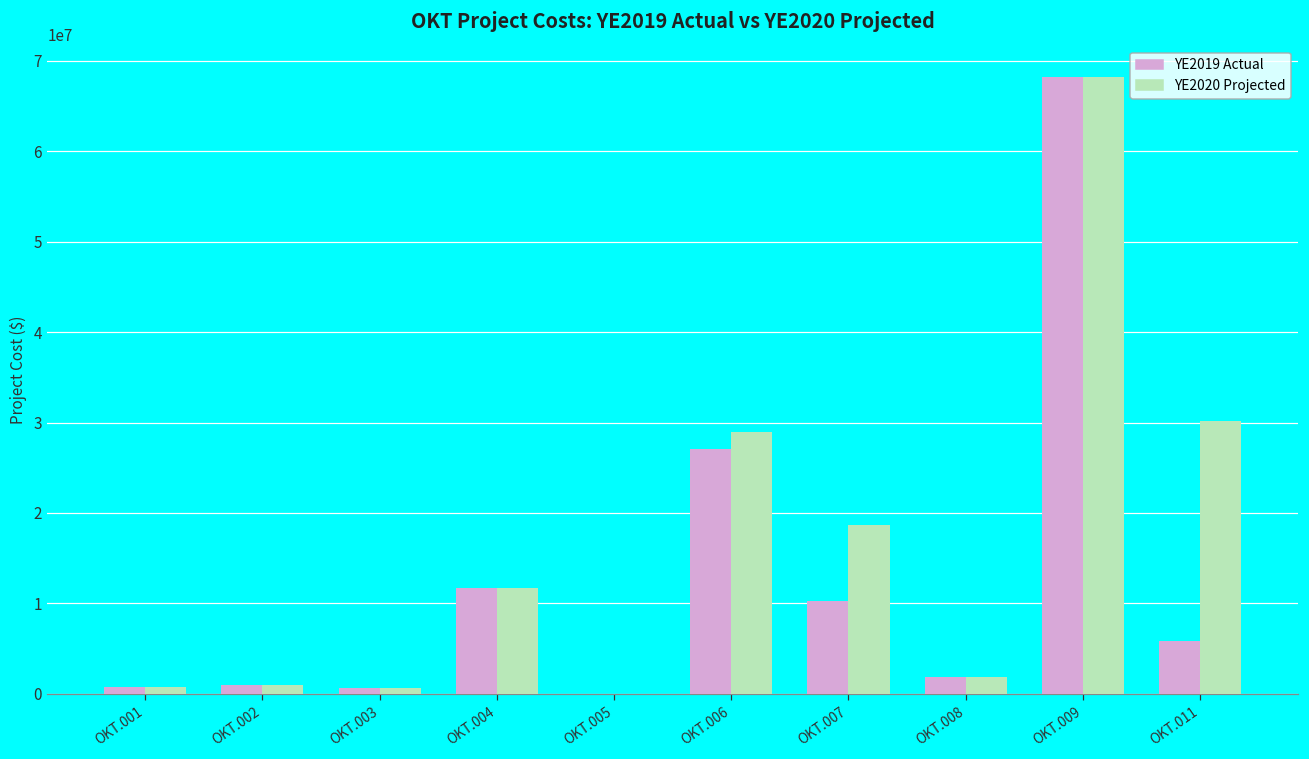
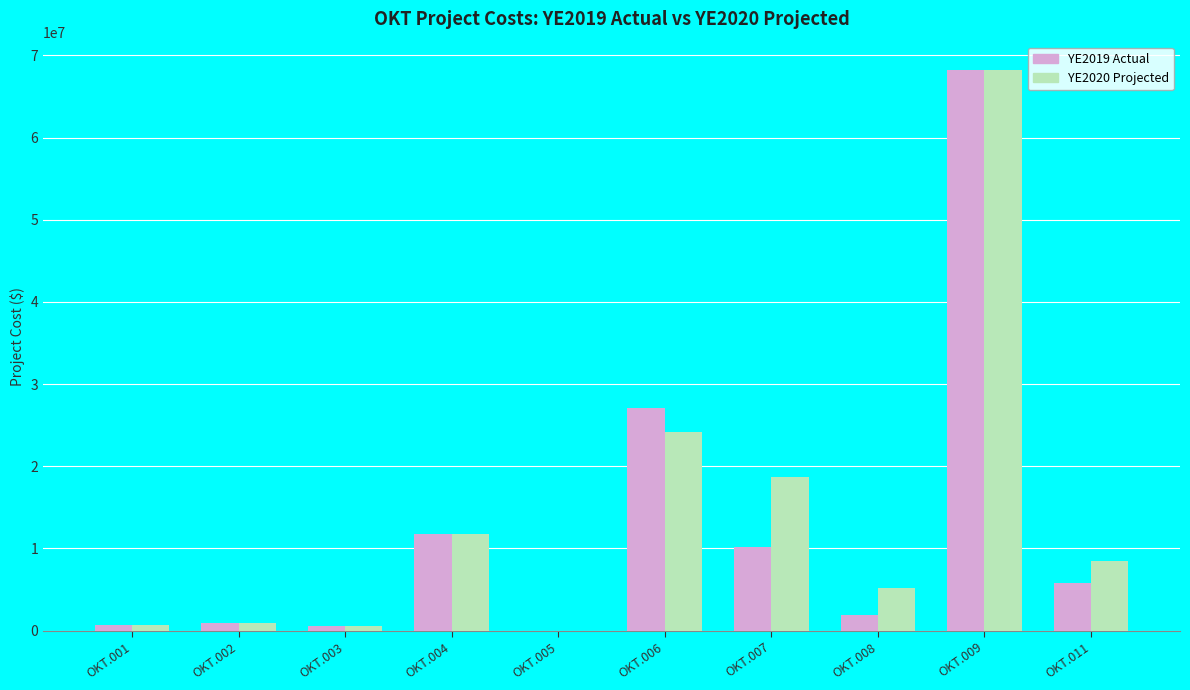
  {
    "YE2019 Actual": {
      "OKT.001": 1000000,
      "OKT.002": 1000000,
      "OKT.003": 1000000,
      "OKT.004": 12000000,
      "OKT.005": 0,
      "OKT.006": 27000000,
      "OKT.007": 10000000,
      "OKT.008": 2000000,
      "OKT.009": 68000000,
      "OKT.011": 6000000
    },
    "YE2020 Projected": {
      "OKT.001": 1000000,
      "OKT.002": 1000000,
      "OKT.003": 1000000,
      "OKT.004": 12000000,
      "OKT.005": 0,
-     "OKT.006": 29000000,
+     "OKT.006": 24000000,
      "OKT.007": 19000000,
-     "OKT.008": 2000000,
+     "OKT.008": 5000000,
      "OKT.009": 68000000,
-     "OKT.011": 30000000
+     "OKT.011": 9000000
    }
  }
